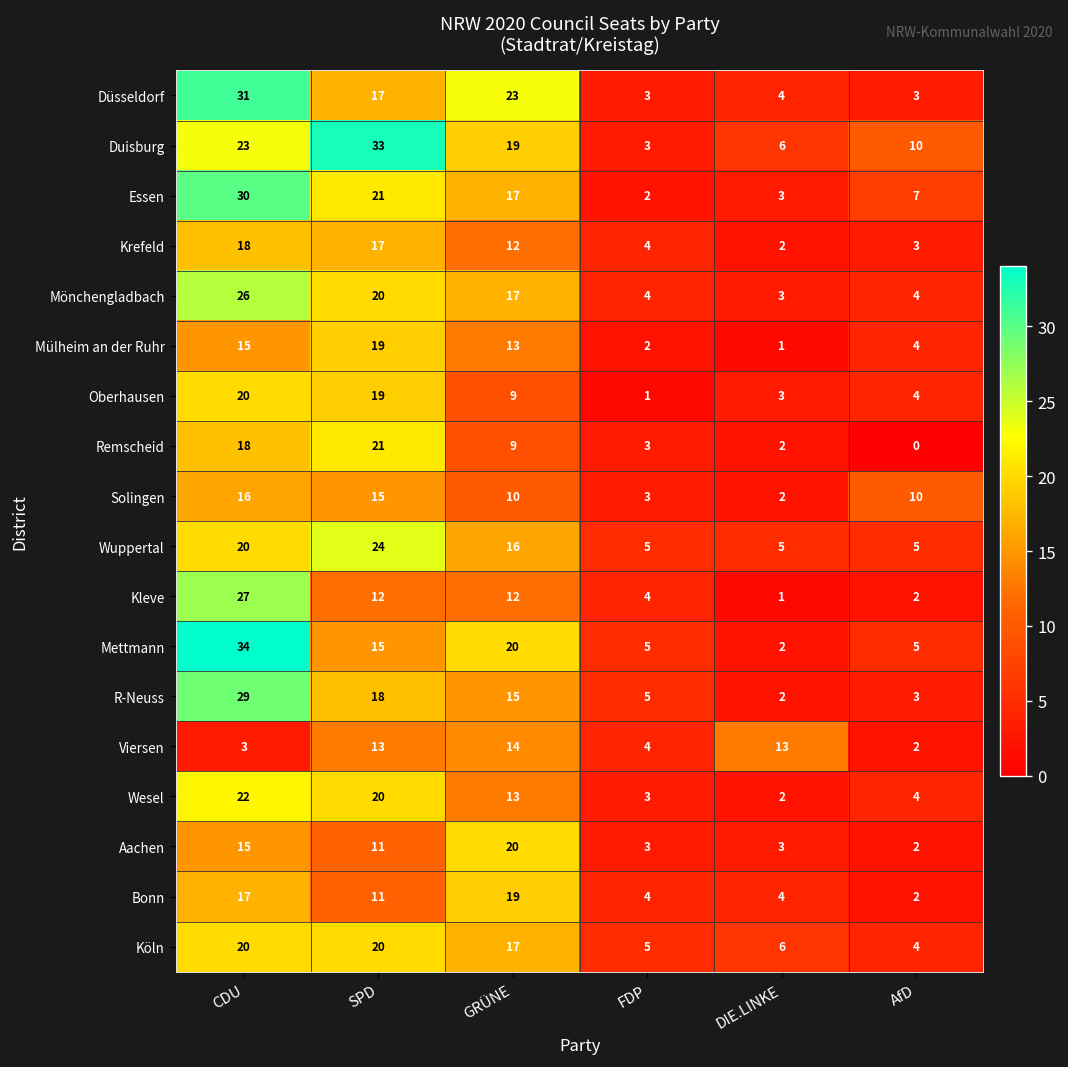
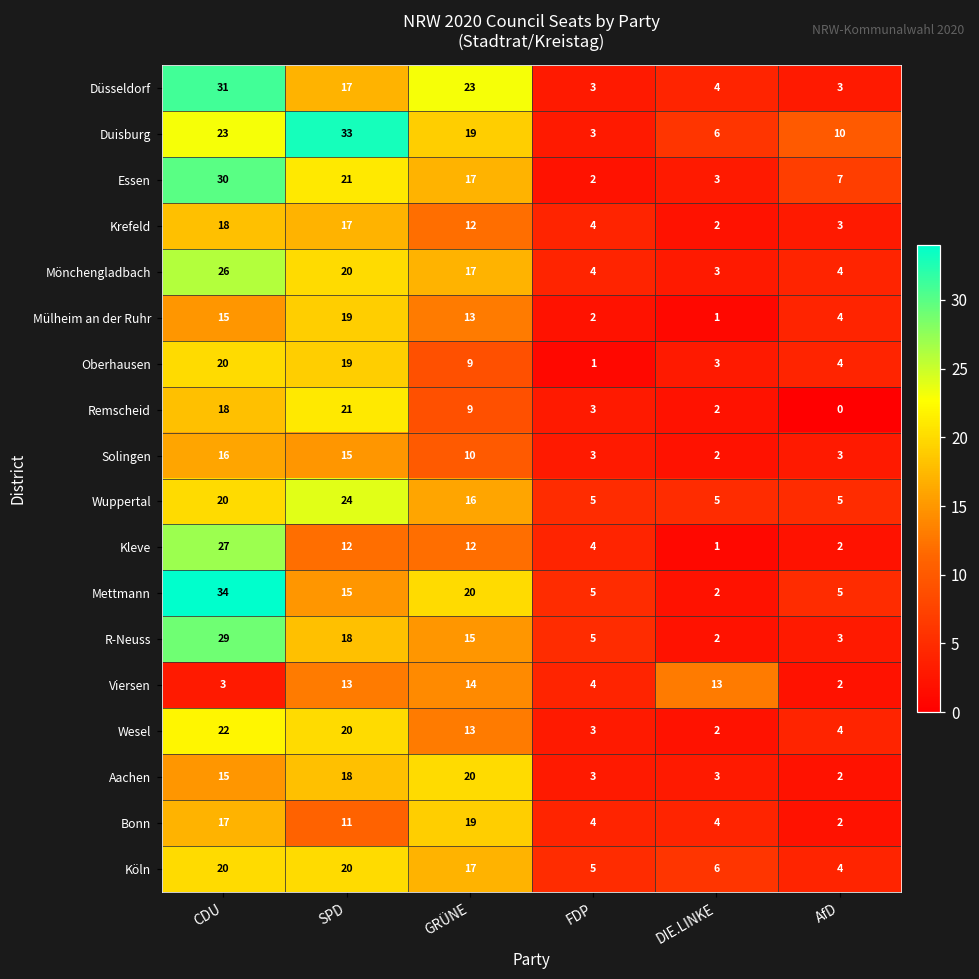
  {
    "Düsseldorf": {
      "CDU": 31,
      "SPD": 17,
      "GRÜNE": 23,
      "FDP": 3,
      "DIE.LINKE": 4,
      "AfD": 3
    },
    "Duisburg": {
      "CDU": 23,
      "SPD": 33,
      "GRÜNE": 19,
      "FDP": 3,
      "DIE.LINKE": 6,
      "AfD": 10
    },
    "Essen": {
      "CDU": 30,
      "SPD": 21,
      "GRÜNE": 17,
      "FDP": 2,
      "DIE.LINKE": 3,
      "AfD": 7
    },
    "Krefeld": {
      "CDU": 18,
      "SPD": 17,
      "GRÜNE": 12,
      "FDP": 4,
      "DIE.LINKE": 2,
      "AfD": 3
    },
    "Mönchengladbach": {
      "CDU": 26,
      "SPD": 20,
      "GRÜNE": 17,
      "FDP": 4,
      "DIE.LINKE": 3,
      "AfD": 4
    },
    "Mülheim an der Ruhr": {
      "CDU": 15,
      "SPD": 19,
      "GRÜNE": 13,
      "FDP": 2,
      "DIE.LINKE": 1,
      "AfD": 4
    },
    "Oberhausen": {
      "CDU": 20,
      "SPD": 19,
      "GRÜNE": 9,
      "FDP": 1,
      "DIE.LINKE": 3,
      "AfD": 4
    },
    "Remscheid": {
      "CDU": 18,
      "SPD": 21,
      "GRÜNE": 9,
      "FDP": 3,
      "DIE.LINKE": 2,
      "AfD": 0
    },
    "Solingen": {
      "CDU": 16,
      "SPD": 15,
      "GRÜNE": 10,
      "FDP": 3,
      "DIE.LINKE": 2,
-     "AfD": 10
+     "AfD": 3
    },
    "Wuppertal": {
      "CDU": 20,
      "SPD": 24,
      "GRÜNE": 16,
      "FDP": 5,
      "DIE.LINKE": 5,
      "AfD": 5
    },
    "Kleve": {
      "CDU": 27,
      "SPD": 12,
      "GRÜNE": 12,
      "FDP": 4,
      "DIE.LINKE": 1,
      "AfD": 2
    },
    "Mettmann": {
      "CDU": 34,
      "SPD": 15,
      "GRÜNE": 20,
      "FDP": 5,
      "DIE.LINKE": 2,
      "AfD": 5
    },
    "R-Neuss": {
      "CDU": 29,
      "SPD": 18,
      "GRÜNE": 15,
      "FDP": 5,
      "DIE.LINKE": 2,
      "AfD": 3
    },
    "Viersen": {
      "CDU": 3,
      "SPD": 13,
      "GRÜNE": 14,
      "FDP": 4,
      "DIE.LINKE": 13,
      "AfD": 2
    },
    "Wesel": {
      "CDU": 22,
      "SPD": 20,
      "GRÜNE": 13,
      "FDP": 3,
      "DIE.LINKE": 2,
      "AfD": 4
    },
    "Aachen": {
      "CDU": 15,
-     "SPD": 11,
+     "SPD": 18,
      "GRÜNE": 20,
      "FDP": 3,
      "DIE.LINKE": 3,
      "AfD": 2
    },
    "Bonn": {
      "CDU": 17,
      "SPD": 11,
      "GRÜNE": 19,
      "FDP": 4,
      "DIE.LINKE": 4,
      "AfD": 2
    },
    "Köln": {
      "CDU": 20,
      "SPD": 20,
      "GRÜNE": 17,
      "FDP": 5,
      "DIE.LINKE": 6,
      "AfD": 4
    }
  }
